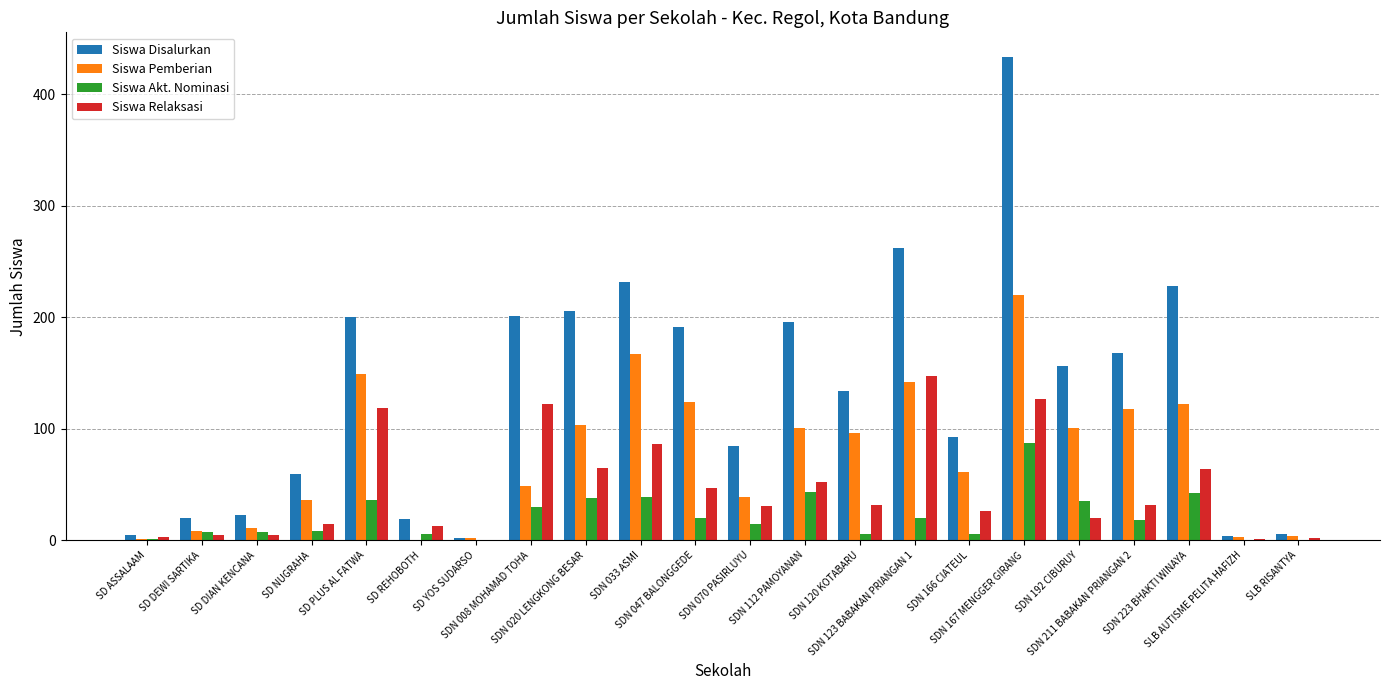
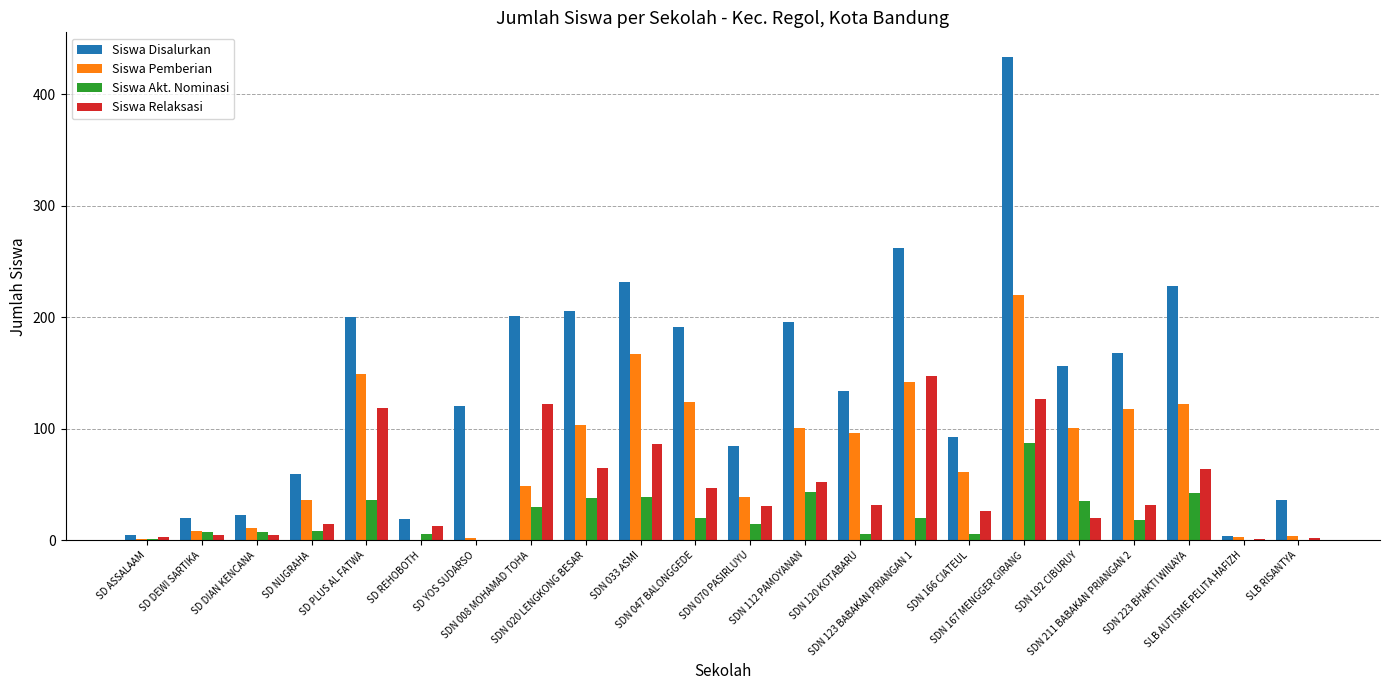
  {
    "Siswa Disalurkan": {
      "SD ASSALAAM": 5,
      "SD DEWI SARTIKA": 20,
      "SD DIAN KENCANA": 23,
      "SD NUGRAHA": 59,
      "SD PLUS AL FATWA": 200,
      "SD REHOBOTH": 19,
-     "SD YOS SUDARSO": 2,
+     "SD YOS SUDARSO": 120,
      "SDN 008 MOHAMAD TOHA": 201,
      "SDN 020 LENGKONG BESAR": 206,
      "SDN 033 ASMI": 232,
      "SDN 047 BALONGGEDE": 191,
      "SDN 070 PASIRLUYU": 85,
      "SDN 112 PAMOYANAN": 196,
      "SDN 120 KOTABARU": 134,
      "SDN 123 BABAKAN PRIANGAN 1": 262,
      "SDN 166 CIATEUL": 93,
      "SDN 167 MENGGER GIRANG": 434,
      "SDN 192 CIBURUY": 156,
      "SDN 211 BABAKAN PRIANGAN 2": 168,
      "SDN 223 BHAKTI WINAYA": 228,
      "SLB AUTISME PELITA HAFIZH": 4,
-     "SLB RISANTYA": 6
+     "SLB RISANTYA": 36
    },
    "Siswa Pemberian": {
      "SD DEWI SARTIKA": 8,
      "SD DIAN KENCANA": 11,
      "SD NUGRAHA": 36,
      "SD PLUS AL FATWA": 149,
      "SD REHOBOTH": 0,
      "SDN 008 MOHAMAD TOHA": 49,
      "SDN 020 LENGKONG BESAR": 103,
      "SDN 033 ASMI": 167,
      "SDN 047 BALONGGEDE": 124,
      "SDN 070 PASIRLUYU": 39,
      "SDN 112 PAMOYANAN": 101,
      "SDN 120 KOTABARU": 96,
      "SDN 123 BABAKAN PRIANGAN 1": 142,
      "SDN 166 CIATEUL": 61,
      "SDN 167 MENGGER GIRANG": 220,
      "SDN 192 CIBURUY": 101,
      "SDN 211 BABAKAN PRIANGAN 2": 118,
      "SDN 223 BHAKTI WINAYA": 122,
      "SLB AUTISME PELITA HAFIZH": 3,
      "SLB RISANTYA": 4
    },
    "Siswa Akt. Nominasi": {
      "SD DEWI SARTIKA": 7,
      "SD DIAN KENCANA": 7,
      "SD NUGRAHA": 8,
      "SD PLUS AL FATWA": 36,
      "SD REHOBOTH": 6,
      "SD YOS SUDARSO": 0,
      "SDN 008 MOHAMAD TOHA": 30,
      "SDN 020 LENGKONG BESAR": 38,
      "SDN 033 ASMI": 39,
      "SDN 047 BALONGGEDE": 20,
      "SDN 070 PASIRLUYU": 15,
      "SDN 112 PAMOYANAN": 43,
      "SDN 120 KOTABARU": 6,
      "SDN 123 BABAKAN PRIANGAN 1": 20,
      "SDN 166 CIATEUL": 6,
      "SDN 167 MENGGER GIRANG": 87,
      "SDN 192 CIBURUY": 35,
      "SDN 211 BABAKAN PRIANGAN 2": 18,
      "SDN 223 BHAKTI WINAYA": 42,
      "SLB AUTISME PELITA HAFIZH": 0,
      "SLB RISANTYA": 0
    },
    "Siswa Relaksasi": {
      "SD ASSALAAM": 3,
      "SD DEWI SARTIKA": 5,
      "SD DIAN KENCANA": 5,
      "SD NUGRAHA": 15,
      "SD PLUS AL FATWA": 119,
      "SD REHOBOTH": 13,
      "SD YOS SUDARSO": 0,
      "SDN 008 MOHAMAD TOHA": 122,
      "SDN 020 LENGKONG BESAR": 65,
      "SDN 033 ASMI": 86,
      "SDN 047 BALONGGEDE": 47,
      "SDN 070 PASIRLUYU": 31,
      "SDN 112 PAMOYANAN": 52,
      "SDN 120 KOTABARU": 32,
      "SDN 123 BABAKAN PRIANGAN 1": 147,
      "SDN 166 CIATEUL": 26,
      "SDN 167 MENGGER GIRANG": 127,
      "SDN 192 CIBURUY": 20,
      "SDN 211 BABAKAN PRIANGAN 2": 32,
      "SDN 223 BHAKTI WINAYA": 64
    }
  }
